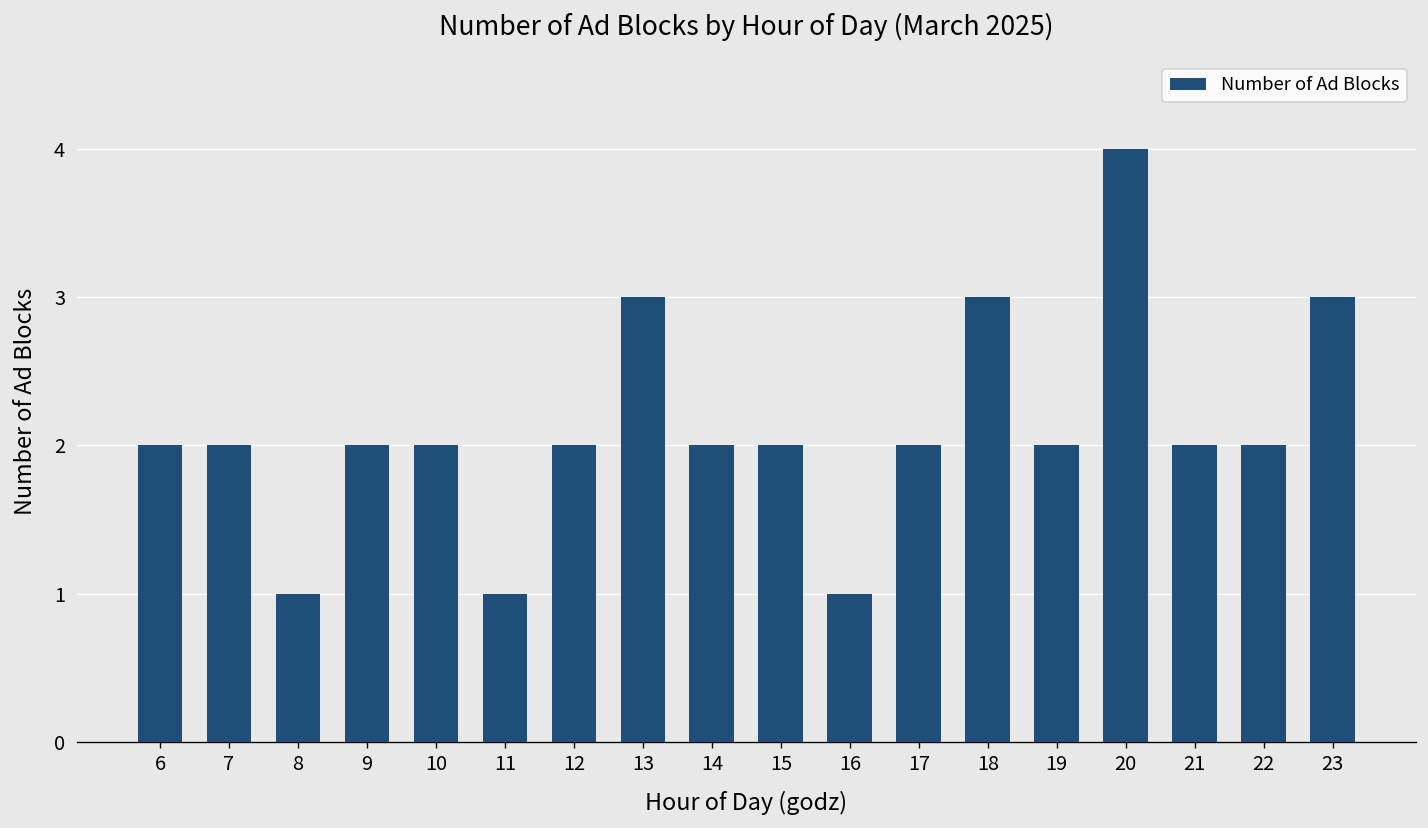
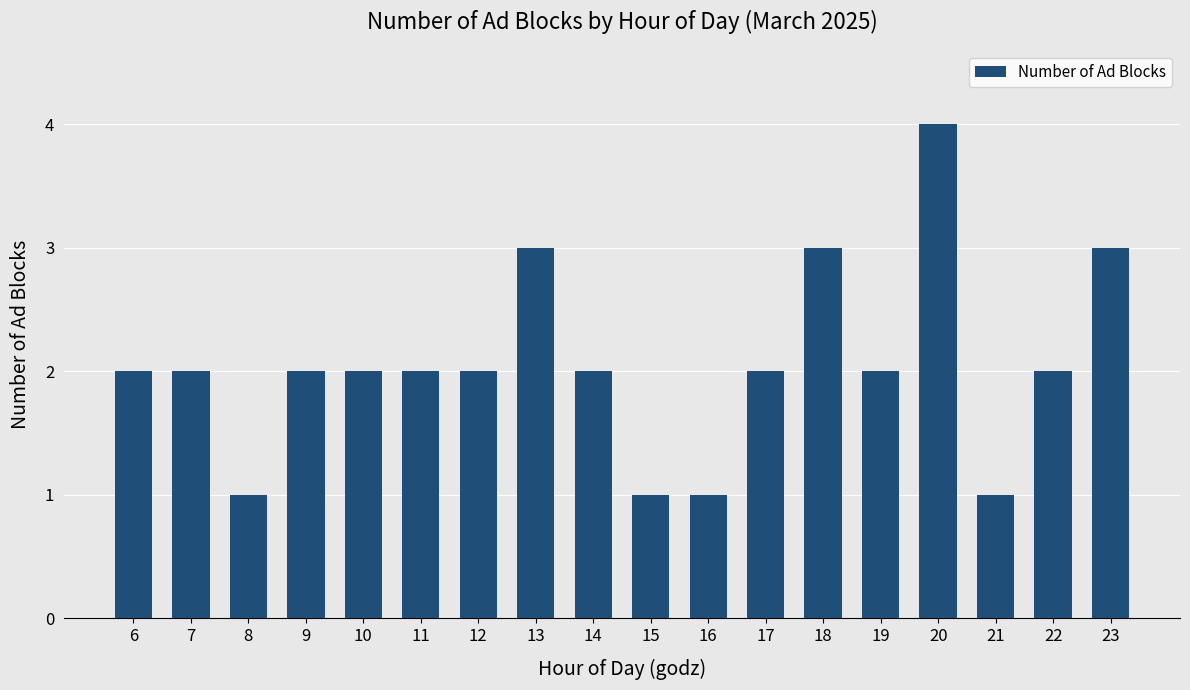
  {
    "6": 2,
    "7": 2,
    "8": 1,
    "9": 2,
    "10": 2,
-   "11": 1,
+   "11": 2,
    "12": 2,
    "13": 3,
    "14": 2,
-   "15": 2,
+   "15": 1,
    "16": 1,
    "17": 2,
    "18": 3,
    "19": 2,
    "20": 4,
-   "21": 2,
+   "21": 1,
    "22": 2,
    "23": 3
  }
